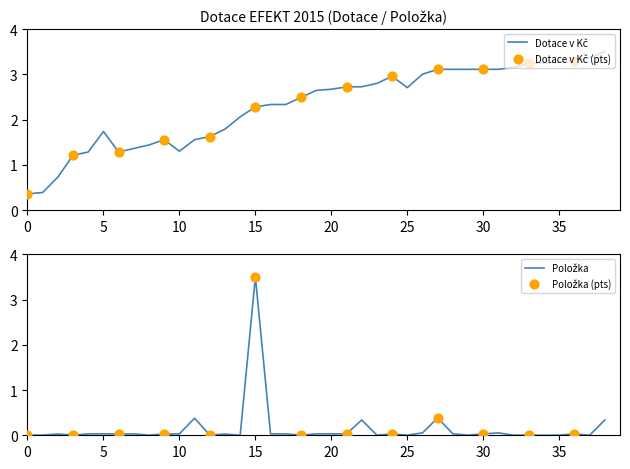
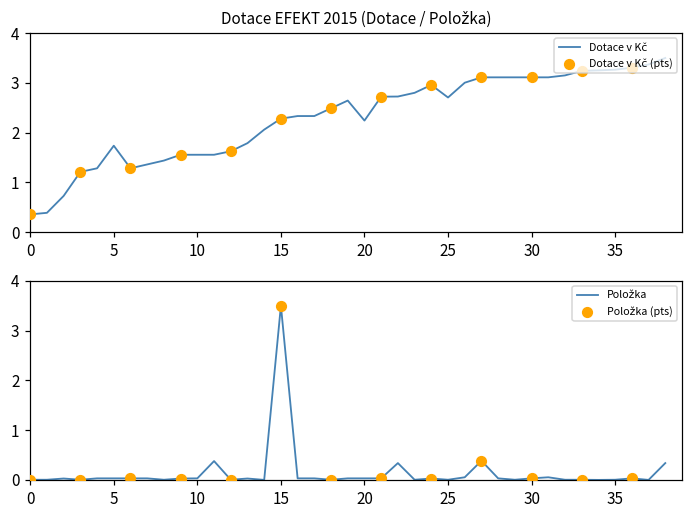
  {
    "Dotace EFEKT 2015 (Dotace / Položka)": {
      "Dotace v Kč": {
        "5": 1.7,
-       "10": 1.3,
-       "20": 2.7,
+       "10": 1.6,
+       "20": 2.2,
        "25": 2.7
      }
    }
  }
